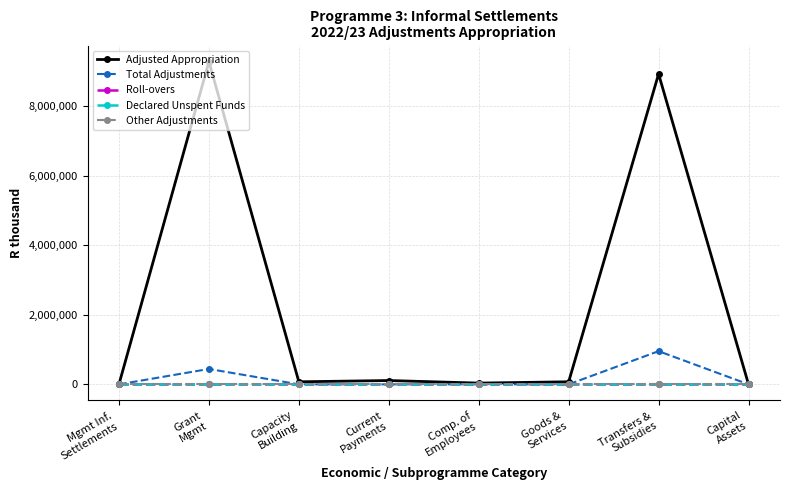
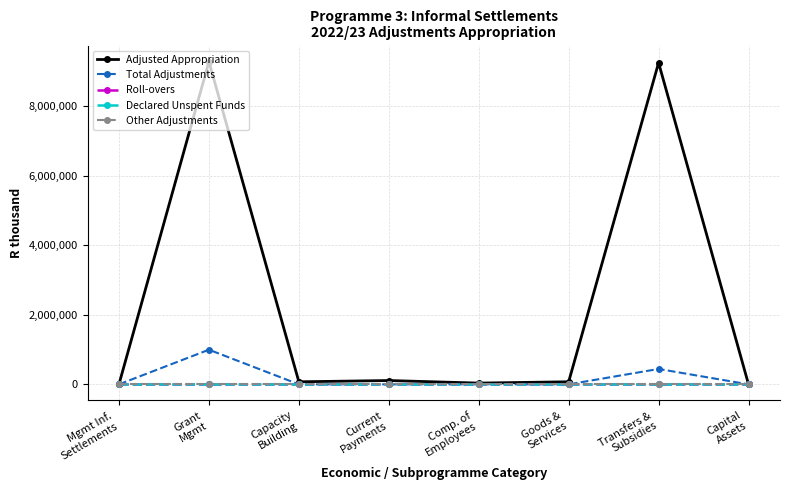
  {
    "Adjusted Appropriation": {
      "Current Payments": "100,000",
-     "Transfers & Subsidies": "8,900,000"
+     "Transfers & Subsidies": "9,200,000"
    },
    "Total Adjustments": {
-     "Grant Mgmt": "400,000",
-     "Transfers & Subsidies": "1,000,000"
+     "Grant Mgmt": "1,000,000",
+     "Transfers & Subsidies": "400,000"
    },
    "Other Adjustments": {
      "Grant Mgmt": "0",
      "Transfers & Subsidies": "0"
    }
  }
